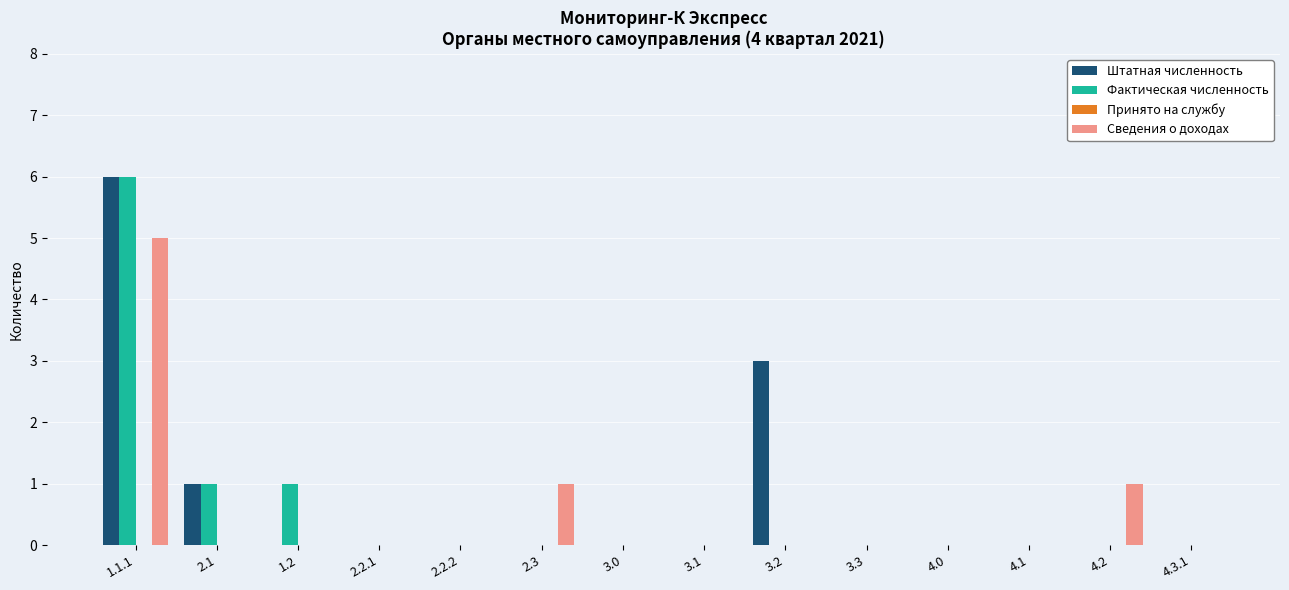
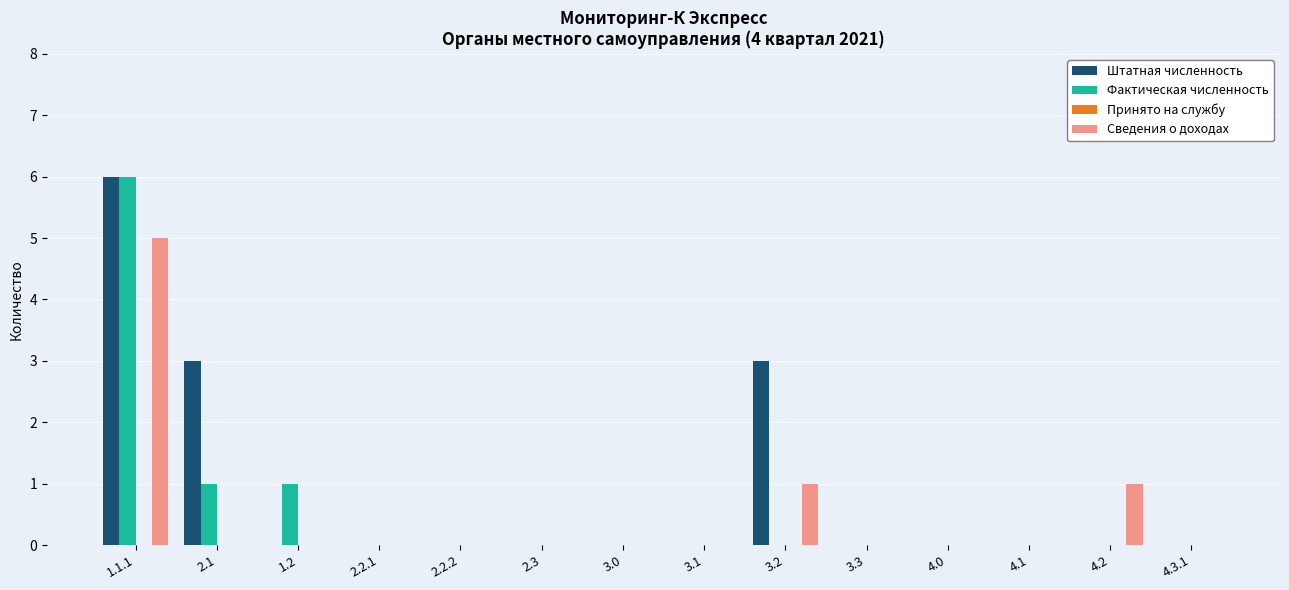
  {
    "Штатная численность": {
      "1.1.1": 6,
-     "2.1": 1,
+     "2.1": 3,
      "1.2": 0,
      "2.2.1": 0,
      "2.2.2": 0,
      "2.3": 0,
      "3.0": 0,
      "3.1": 0,
      "3.2": 3,
      "3.3": 0,
      "4.0": 0,
      "4.1": 0,
      "4.2": 0,
      "4.3.1": 0
    },
    "Фактическая численность": {
      "1.1.1": 6,
      "2.1": 1,
      "1.2": 1,
      "2.2.1": 0,
      "2.2.2": 0,
      "2.3": 0,
      "3.0": 0,
      "3.1": 0,
      "3.2": 0,
      "3.3": 0,
      "4.0": 0,
      "4.1": 0,
      "4.2": 0,
      "4.3.1": 0
    },
    "Принято на службу": {
      "1.1.1": 0,
      "2.1": 0,
      "1.2": 0,
      "2.2.1": 0,
      "2.2.2": 0,
      "2.3": 0,
      "3.0": 0,
      "3.1": 0,
      "3.2": 0,
      "3.3": 0,
      "4.0": 0,
      "4.1": 0,
      "4.2": 0,
      "4.3.1": 0
    },
    "Сведения о доходах": {
      "1.1.1": 5,
      "2.1": 0,
      "1.2": 0,
      "2.2.1": 0,
      "2.2.2": 0,
-     "2.3": 1,
+     "2.3": 0,
      "3.0": 0,
      "3.1": 0,
-     "3.2": 0,
+     "3.2": 1,
      "3.3": 0,
      "4.0": 0,
      "4.1": 0,
      "4.2": 1,
      "4.3.1": 0
    }
  }
